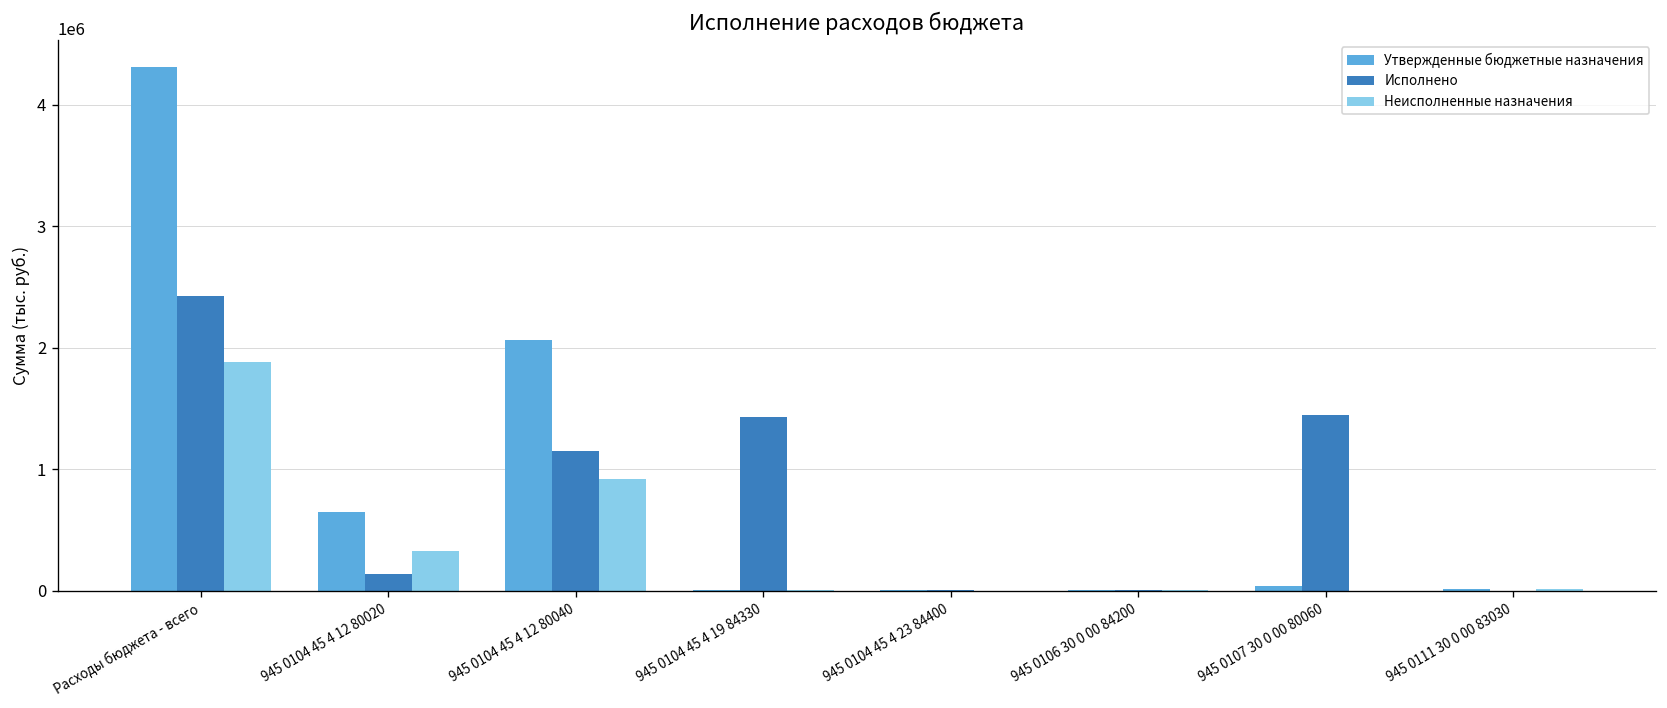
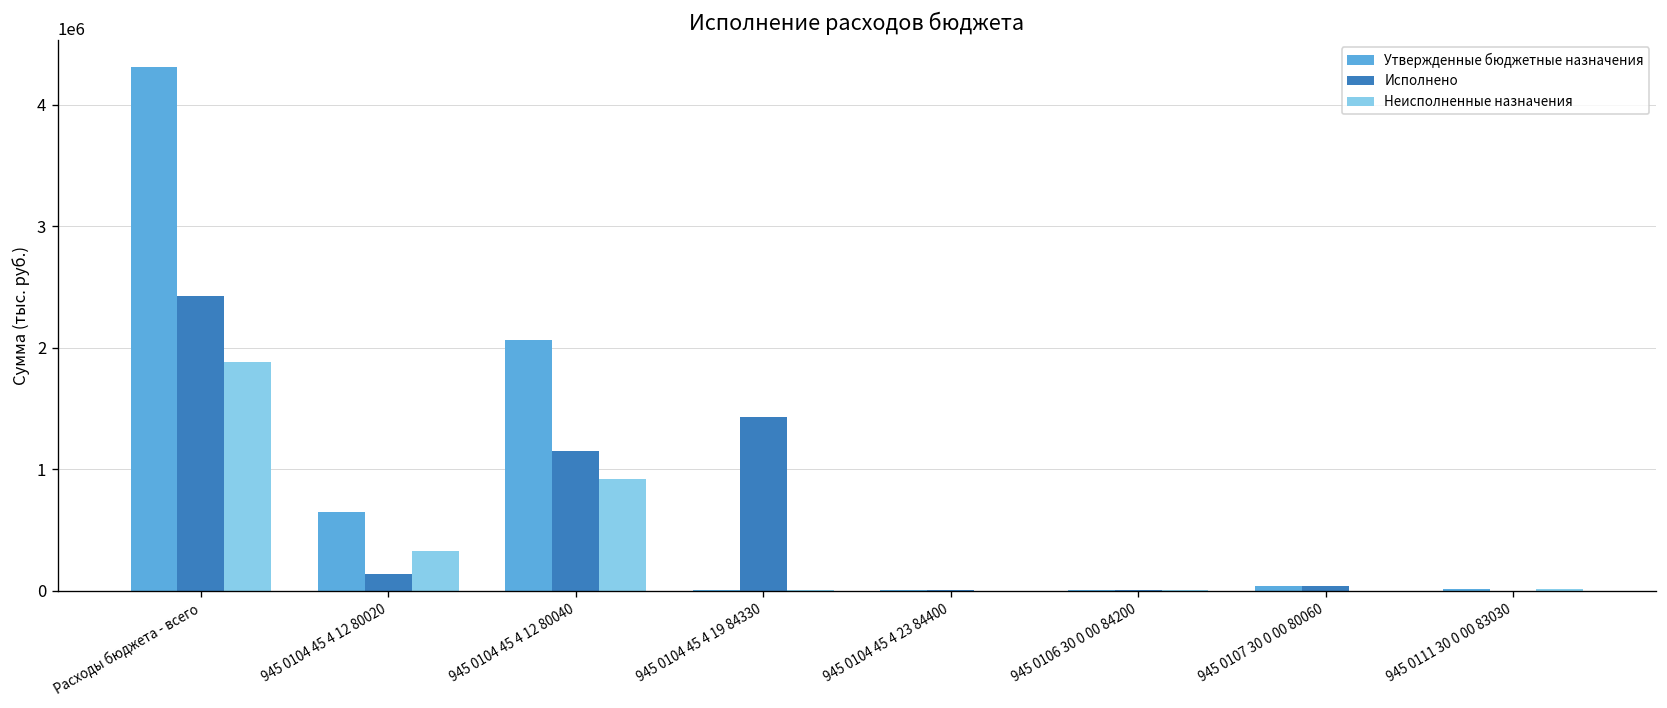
  {
    "Исполнено": {
      "Расходы бюджета - всего": 2430000,
      "945 0104 45 4 12 80020": 140000,
      "945 0104 45 4 12 80040": 1150000,
      "945 0104 45 4 19 84330": 1430000,
-     "945 0107 30 0 00 80060": 1450000,
+     "945 0107 30 0 00 80060": 30000,
      "945 0111 30 0 00 83030": 0
    }
  }
